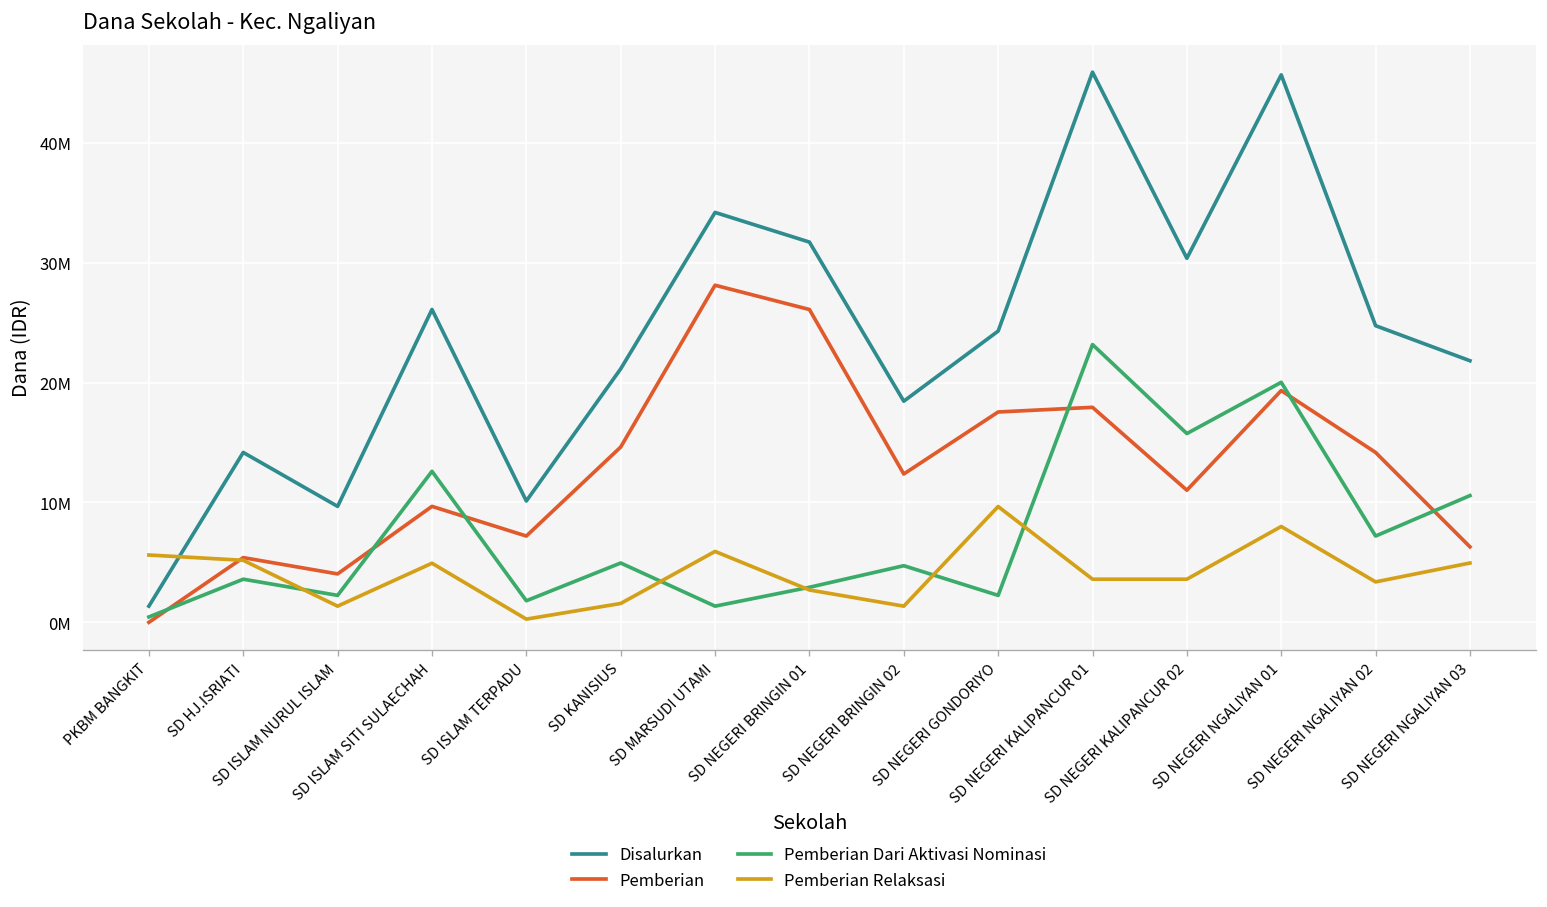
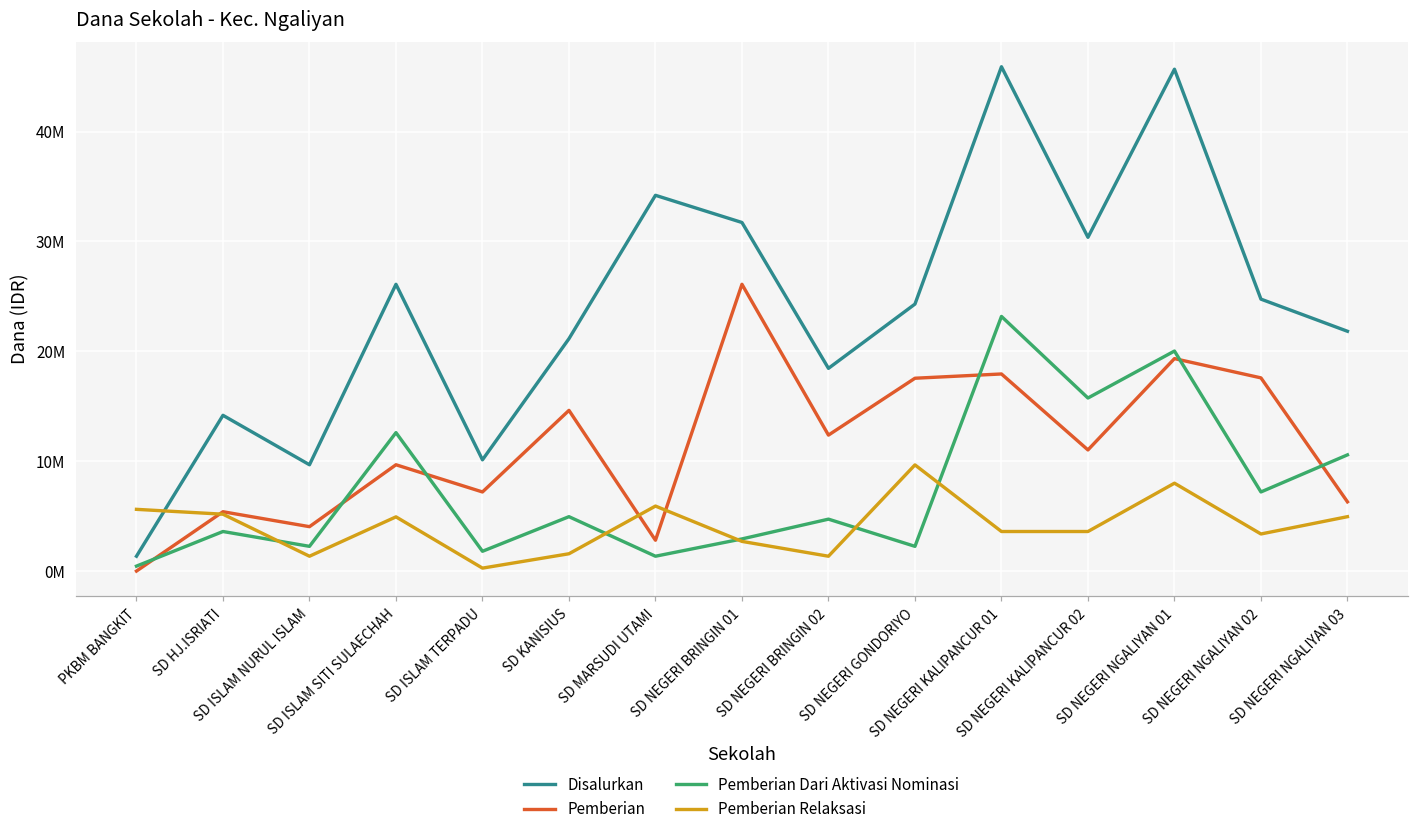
  {
    "Pemberian": {
      "PKBM BANGKIT": 0,
      "SD ISLAM NURUL ISLAM": 4000000,
      "SD ISLAM SITI SULAECHAH": 10000000,
      "SD ISLAM TERPADU": 7000000,
      "SD KANISIUS": 15000000,
-     "SD MARSUDI UTAMI": 28000000,
+     "SD MARSUDI UTAMI": 3000000,
      "SD NEGERI BRINGIN 01": 26000000,
      "SD NEGERI BRINGIN 02": 12000000,
      "SD NEGERI GONDORIYO": 18000000,
      "SD NEGERI KALIPANCUR 01": 18000000,
      "SD NEGERI KALIPANCUR 02": 11000000,
      "SD NEGERI NGALIYAN 01": 19000000,
-     "SD NEGERI NGALIYAN 02": 14000000,
+     "SD NEGERI NGALIYAN 02": 18000000,
      "SD NEGERI NGALIYAN 03": 6000000
    },
    "Pemberian Relaksasi": {
      "PKBM BANGKIT": 6000000,
      "SD ISLAM NURUL ISLAM": 1000000,
      "SD ISLAM SITI SULAECHAH": 5000000,
      "SD ISLAM TERPADU": 0,
      "SD KANISIUS": 2000000,
      "SD MARSUDI UTAMI": 6000000,
      "SD NEGERI BRINGIN 02": 1000000,
      "SD NEGERI GONDORIYO": 10000000,
      "SD NEGERI KALIPANCUR 01": 4000000,
      "SD NEGERI KALIPANCUR 02": 4000000,
      "SD NEGERI NGALIYAN 01": 8000000,
      "SD NEGERI NGALIYAN 02": 3000000,
      "SD NEGERI NGALIYAN 03": 5000000
    }
  }
